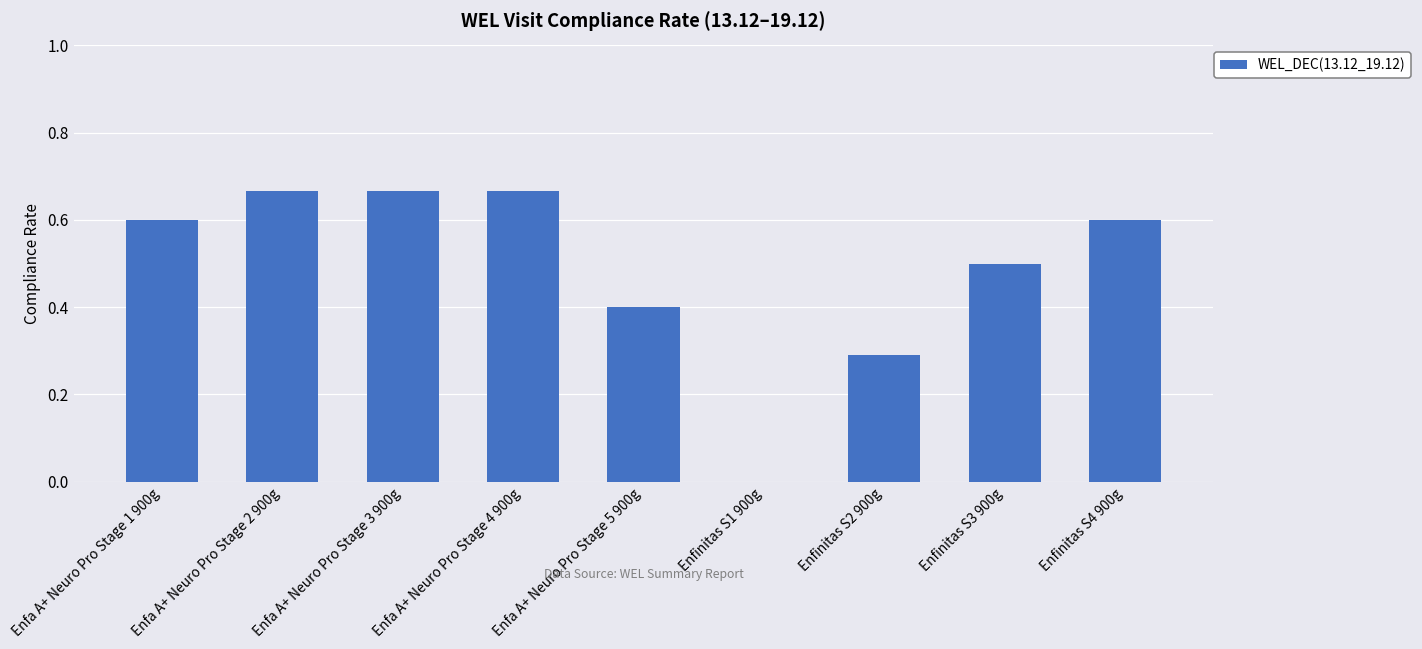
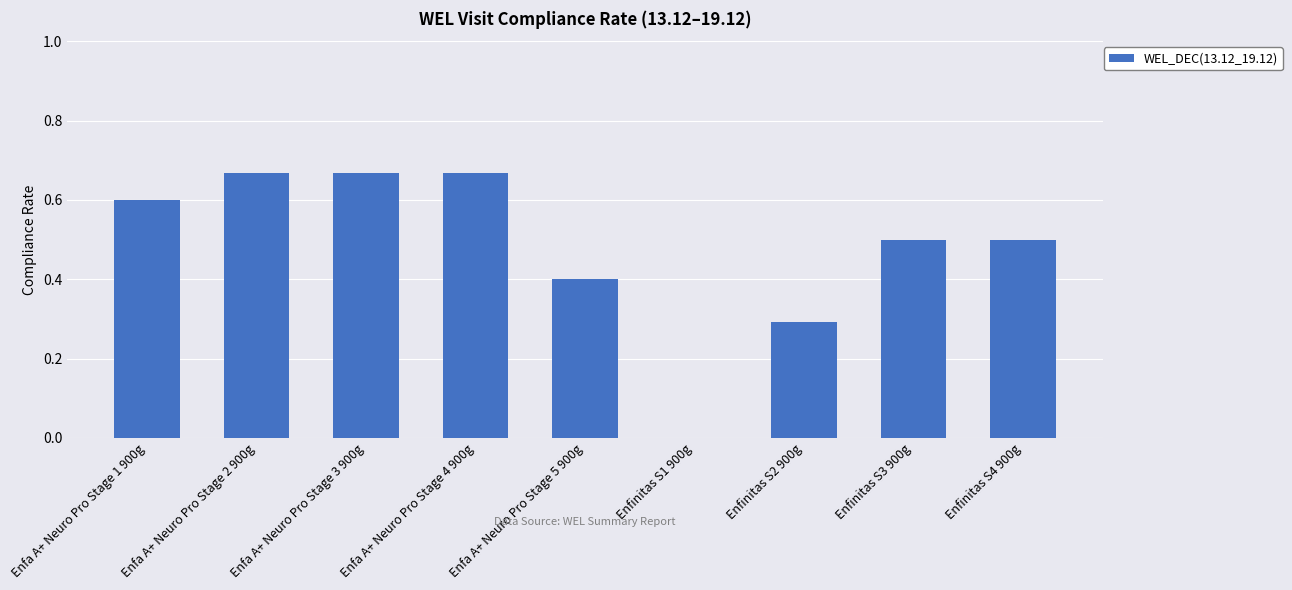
  {
    "Enfa A+ Neuro Pro Stage 1 900g": 0.6,
    "Enfa A+ Neuro Pro Stage 2 900g": 0.67,
    "Enfa A+ Neuro Pro Stage 3 900g": 0.67,
    "Enfa A+ Neuro Pro Stage 4 900g": 0.67,
    "Enfa A+ Neuro Pro Stage 5 900g": 0.4,
    "Enfinitas S1 900g": 0.0,
    "Enfinitas S2 900g": 0.29,
    "Enfinitas S3 900g": 0.5,
-   "Enfinitas S4 900g": 0.6
+   "Enfinitas S4 900g": 0.5
  }
